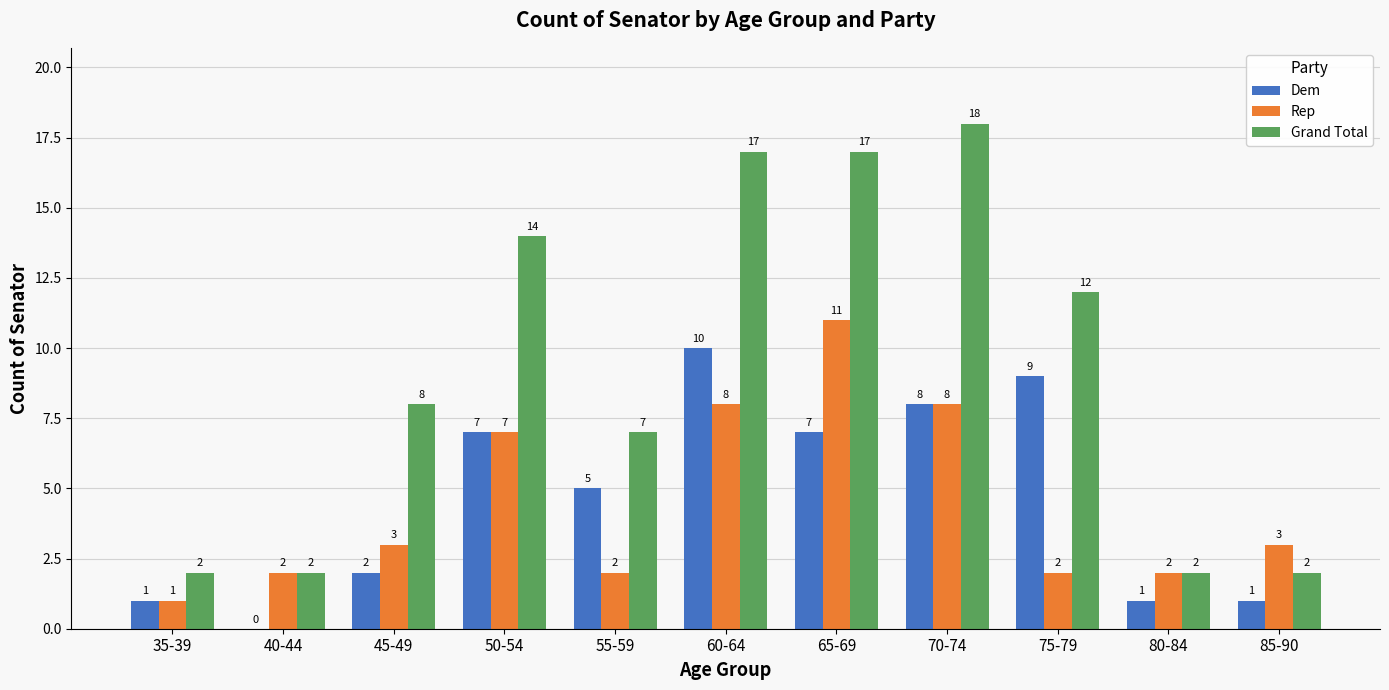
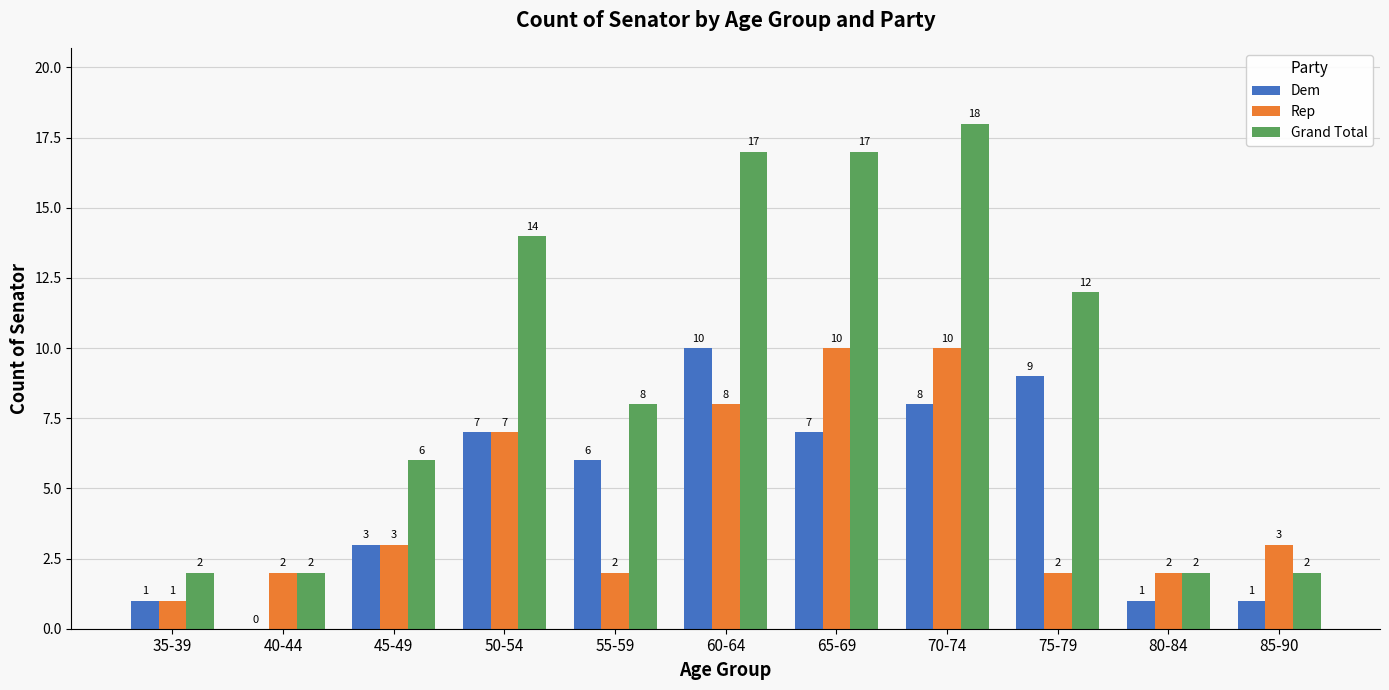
  {
    "Dem": {
      "35-39": 1,
      "40-44": 0,
-     "45-49": 2,
+     "45-49": 3,
      "50-54": 7,
-     "55-59": 5,
+     "55-59": 6,
      "60-64": 10,
      "65-69": 7,
      "70-74": 8,
      "75-79": 9,
      "80-84": 1,
      "85-90": 1
    },
    "Rep": {
      "35-39": 1,
      "40-44": 2,
      "45-49": 3,
      "50-54": 7,
      "55-59": 2,
      "60-64": 8,
-     "65-69": 11,
-     "70-74": 8,
+     "65-69": 10,
+     "70-74": 10,
      "75-79": 2,
      "80-84": 2,
      "85-90": 3
    },
    "Grand Total": {
      "35-39": 2,
      "40-44": 2,
-     "45-49": 8,
+     "45-49": 6,
      "50-54": 14,
-     "55-59": 7,
+     "55-59": 8,
      "60-64": 17,
      "65-69": 17,
      "70-74": 18,
      "75-79": 12,
      "80-84": 2,
      "85-90": 2
    }
  }
